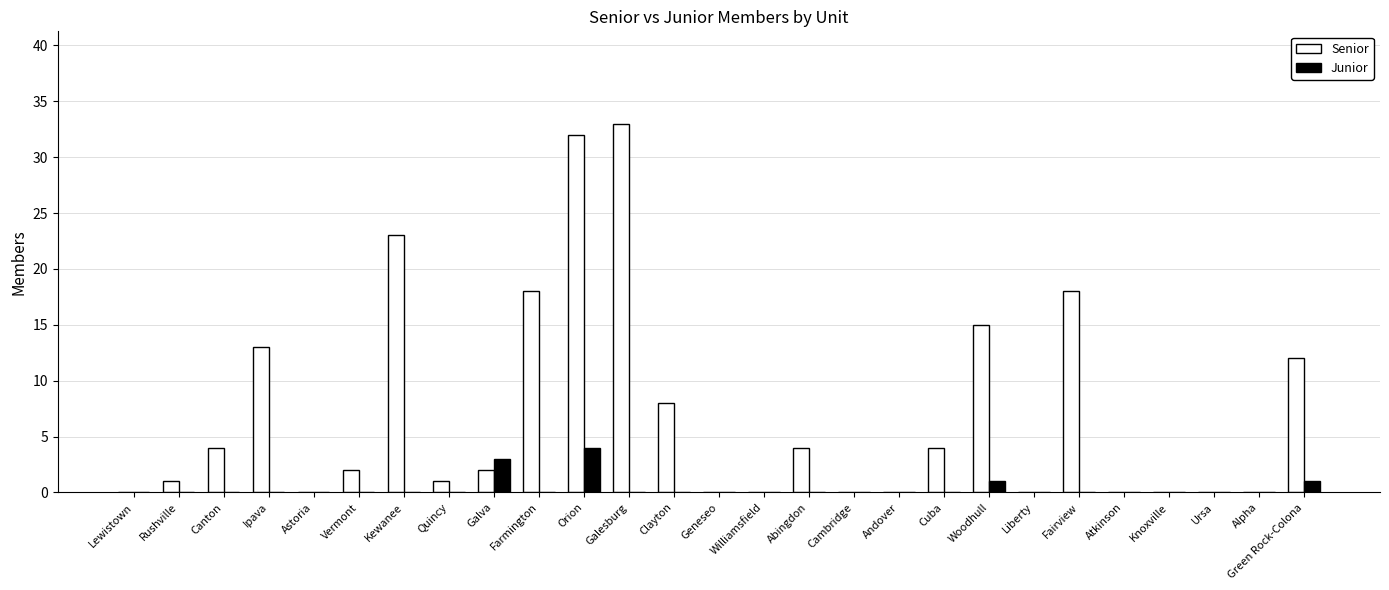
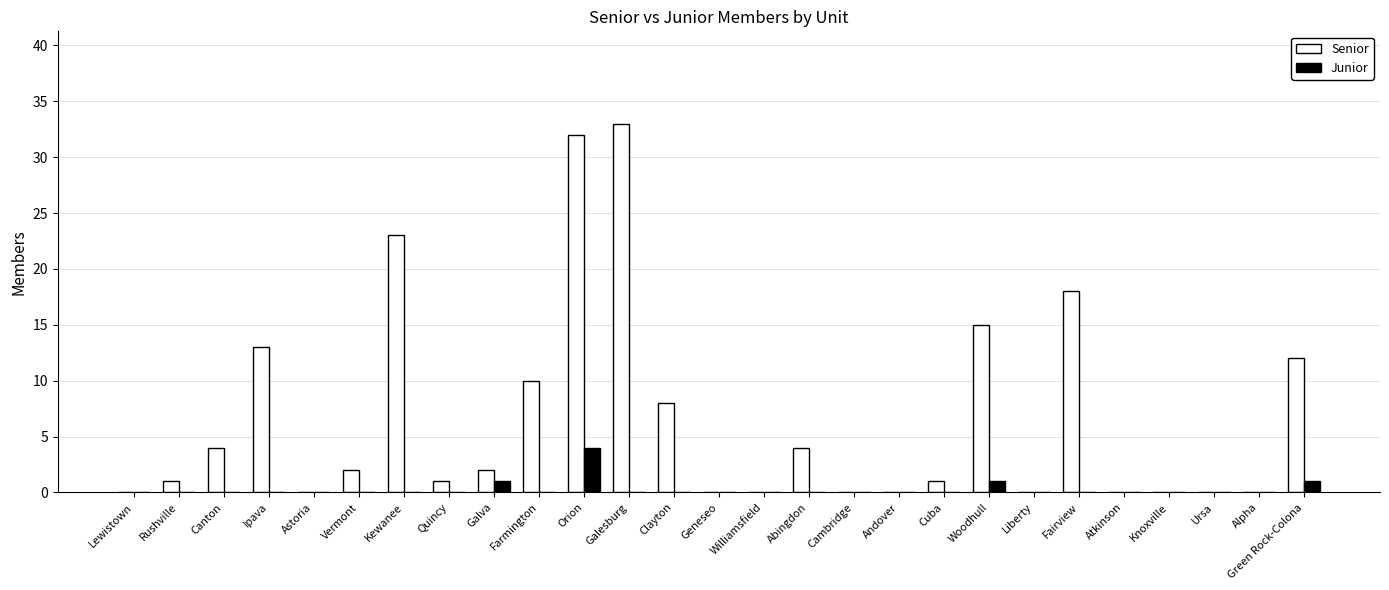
  {
    "Senior": {
      "Lewistown": 0,
      "Rushville": 1,
      "Canton": 4,
      "Ipava": 13,
      "Astoria": 0,
      "Vermont": 2,
      "Kewanee": 23,
      "Quincy": 1,
      "Galva": 2,
-     "Farmington": 18,
+     "Farmington": 10,
      "Orion": 32,
      "Galesburg": 33,
      "Clayton": 8,
      "Geneseo": 0,
      "Williamsfield": 0,
      "Abingdon": 4,
      "Cambridge": 0,
      "Andover": 0,
-     "Cuba": 4,
+     "Cuba": 1,
      "Woodhull": 15,
      "Liberty": 0,
      "Fairview": 18,
      "Atkinson": 0,
      "Knoxville": 0,
      "Ursa": 0,
      "Alpha": 0,
      "Green Rock-Colona": 12
    },
    "Junior": {
      "Lewistown": 0,
      "Rushville": 0,
      "Canton": 0,
      "Ipava": 0,
      "Astoria": 0,
      "Vermont": 0,
      "Kewanee": 0,
      "Quincy": 0,
-     "Galva": 3,
+     "Galva": 1,
      "Farmington": 0,
      "Orion": 4,
      "Galesburg": 0,
      "Clayton": 0,
      "Geneseo": 0,
      "Williamsfield": 0,
      "Abingdon": 0,
      "Cambridge": 0,
      "Andover": 0,
      "Cuba": 0,
      "Woodhull": 1,
      "Liberty": 0,
      "Fairview": 0,
      "Atkinson": 0,
      "Knoxville": 0,
      "Ursa": 0,
      "Alpha": 0,
      "Green Rock-Colona": 1
    }
  }
